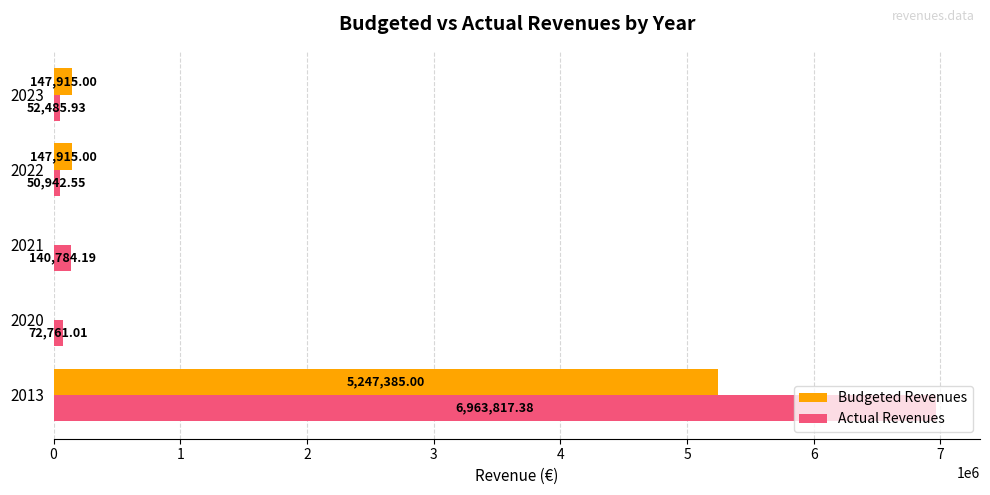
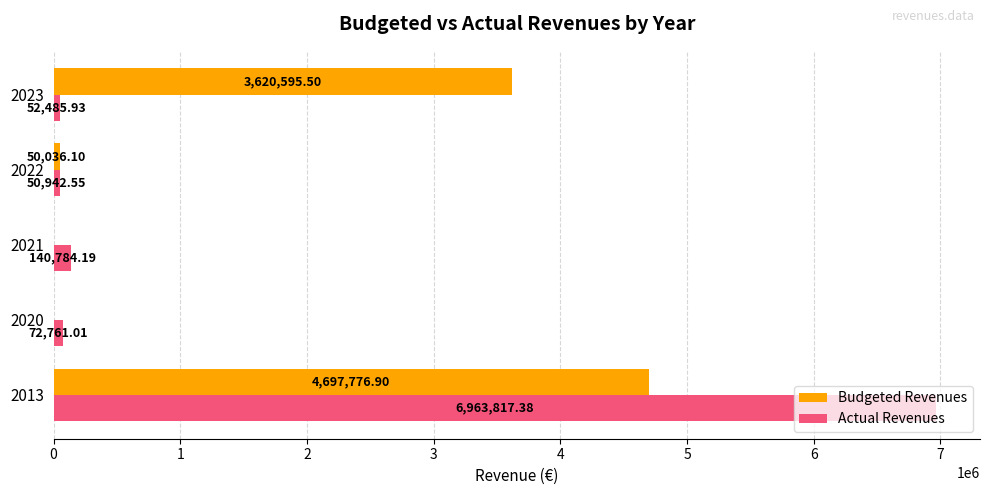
  {
    "Budgeted Revenues": {
-     "2023": "147,915.00",
-     "2022": "147,915.00",
-     "2013": "5,247,385.00"
+     "2023": "3,620,595.50",
+     "2022": "50,036.10",
+     "2013": "4,697,776.90"
    },
    "Actual Revenues": {
      "2023": "52,485.93",
      "2022": "50,942.55",
      "2021": "140,784.19",
      "2020": "72,761.01"
    }
  }
